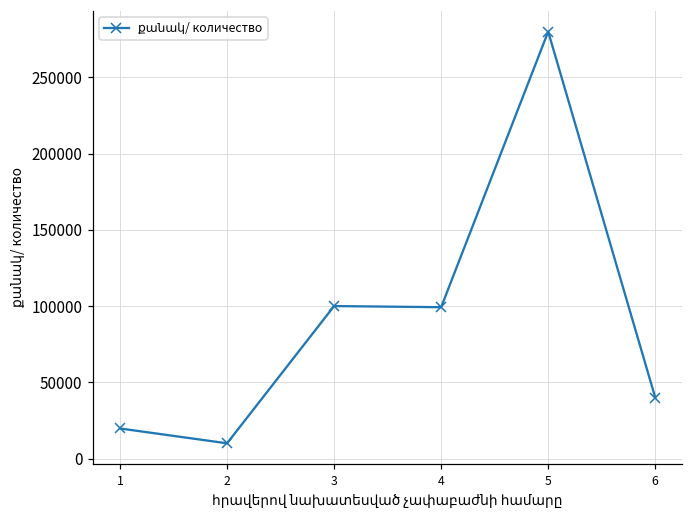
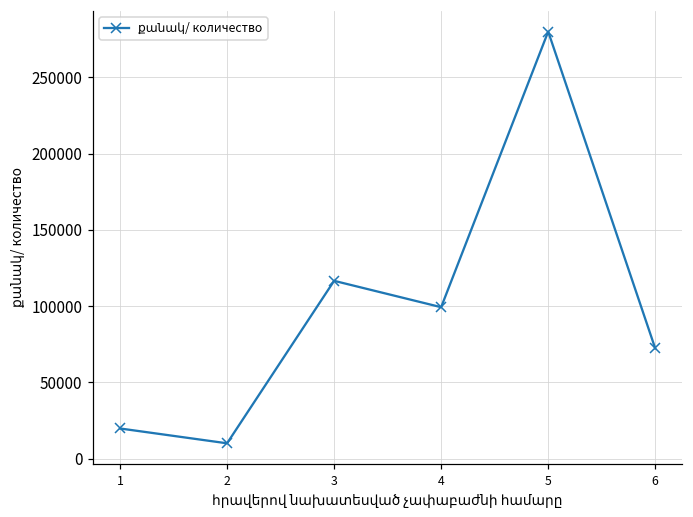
  {
    "1": 20000,
    "2": 10000,
-   "3": 100000,
+   "3": 117000,
    "4": 99000,
    "5": 280000,
-   "6": 40000
+   "6": 72000
  }
